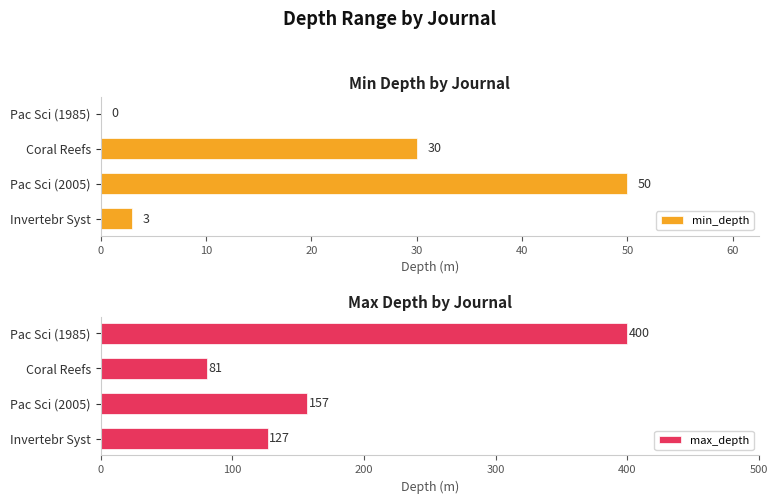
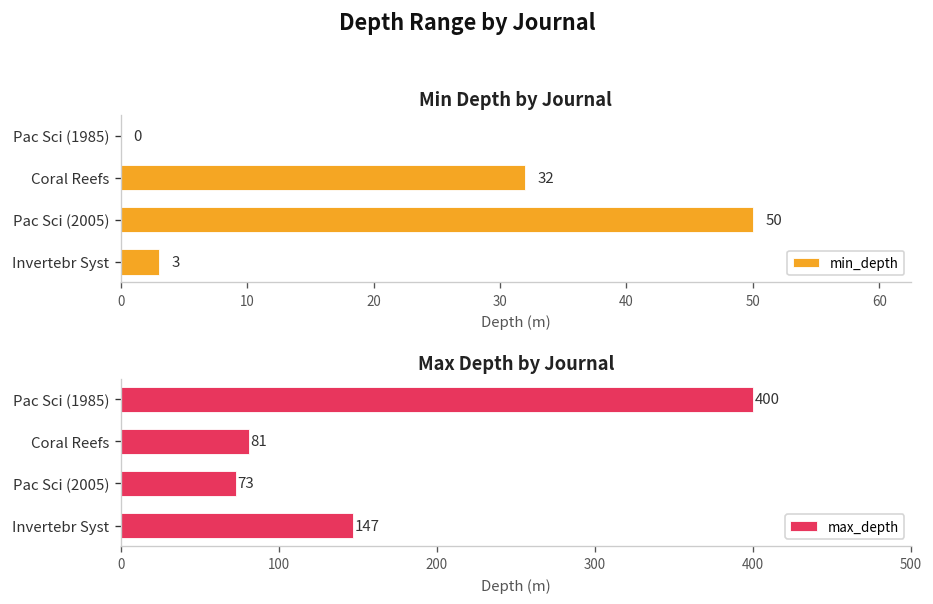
  {
    "Min Depth by Journal": {
      "Pac Sci (1985)": 0,
-     "Coral Reefs": 30,
+     "Coral Reefs": 32,
      "Pac Sci (2005)": 50,
      "Invertebr Syst": 3
    },
    "Max Depth by Journal": {
      "Pac Sci (1985)": 400,
      "Coral Reefs": 81,
-     "Pac Sci (2005)": 157,
-     "Invertebr Syst": 127
+     "Pac Sci (2005)": 73,
+     "Invertebr Syst": 147
    }
  }
